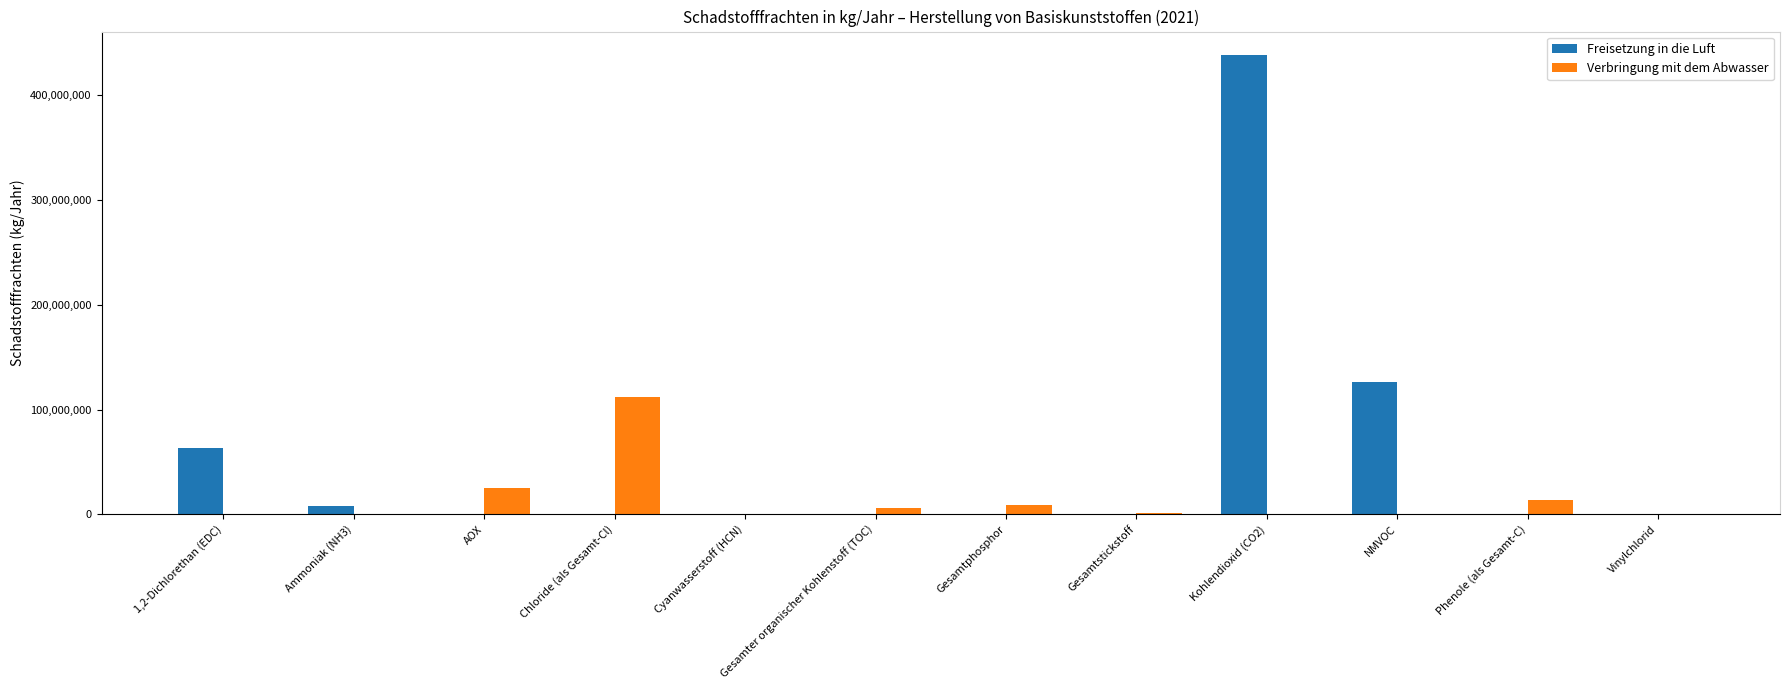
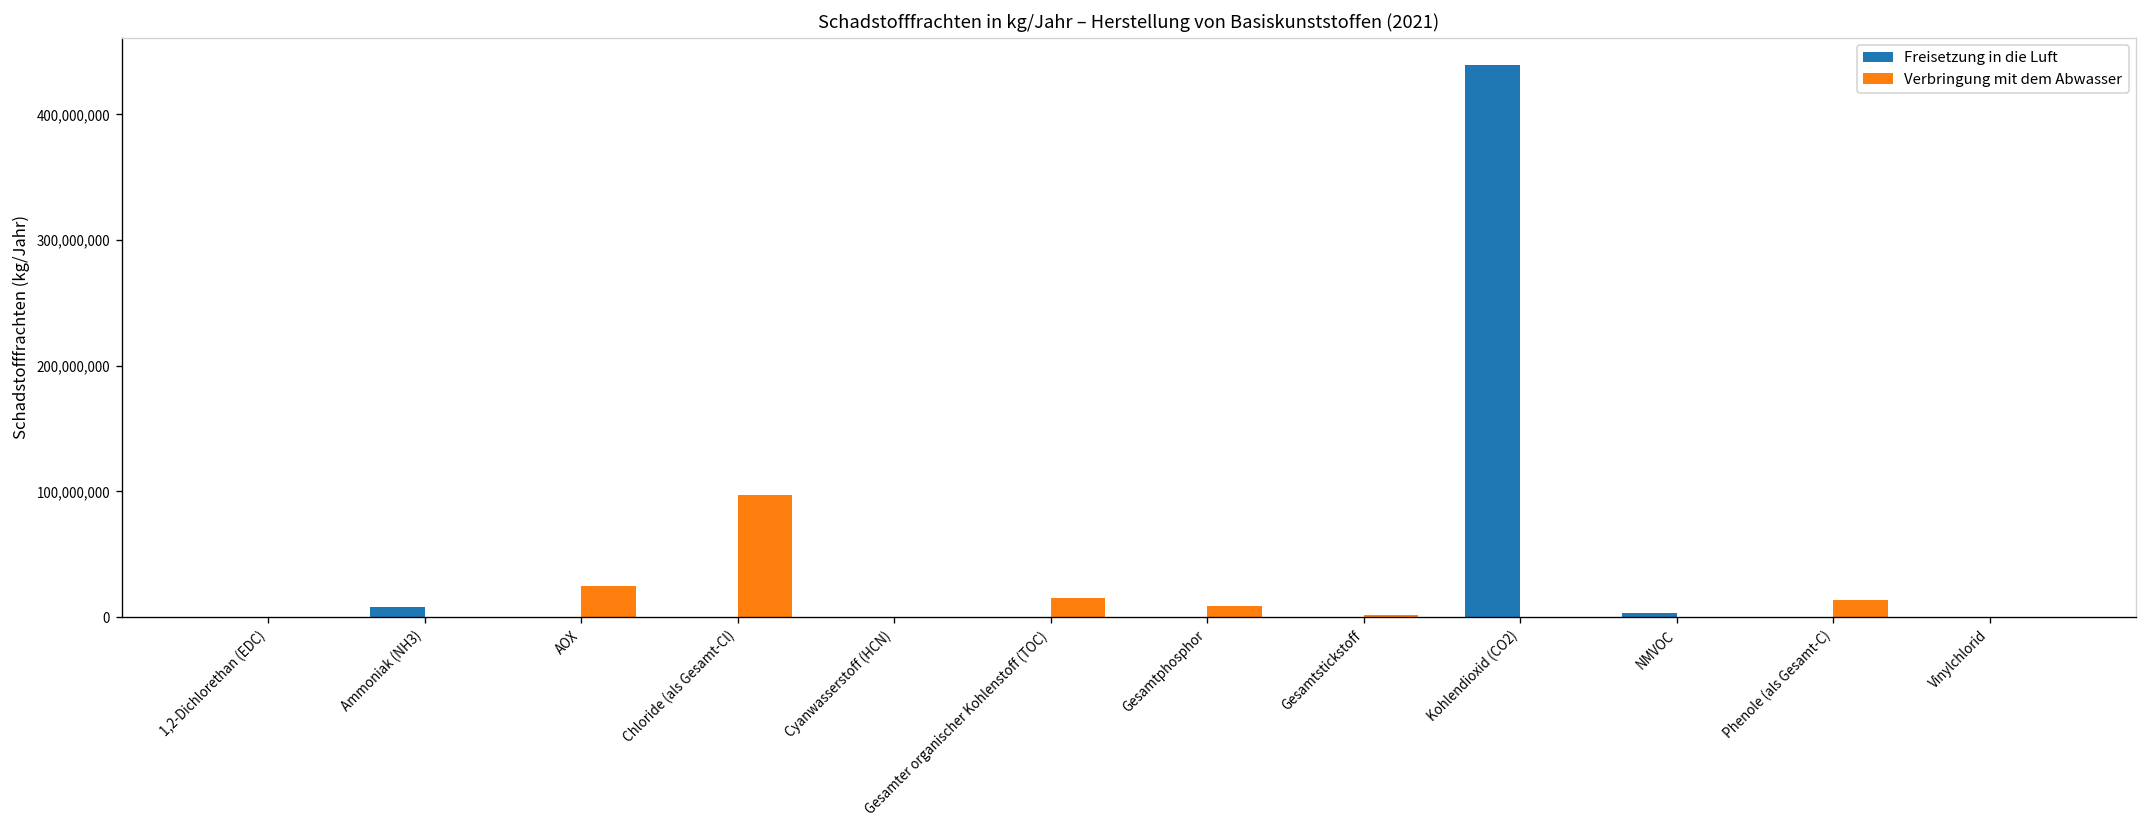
  {
    "Freisetzung in die Luft": {
-     "1,2-Dichlorethan (EDC)": "63,000,000",
+     "1,2-Dichlorethan (EDC)": "0",
      "Ammoniak (NH3)": "8,000,000",
      "AOX": "0",
      "Chloride (als Gesamt-Cl)": "0",
      "Gesamter organischer Kohlenstoff (TOC)": "0",
      "Gesamtphosphor": "0",
      "Gesamtstickstoff": "0",
      "Kohlendioxid (CO2)": "439,000,000",
-     "NMVOC": "126,000,000",
+     "NMVOC": "3,000,000",
      "Phenole (als Gesamt-C)": "0"
    },
    "Verbringung mit dem Abwasser": {
      "Ammoniak (NH3)": "0",
      "AOX": "25,000,000",
-     "Chloride (als Gesamt-Cl)": "112,000,000",
+     "Chloride (als Gesamt-Cl)": "97,000,000",
      "Cyanwasserstoff (HCN)": "0",
-     "Gesamter organischer Kohlenstoff (TOC)": "6,000,000",
+     "Gesamter organischer Kohlenstoff (TOC)": "15,000,000",
      "Gesamtphosphor": "9,000,000",
      "Kohlendioxid (CO2)": "0",
      "NMVOC": "0",
      "Phenole (als Gesamt-C)": "13,000,000"
    }
  }
